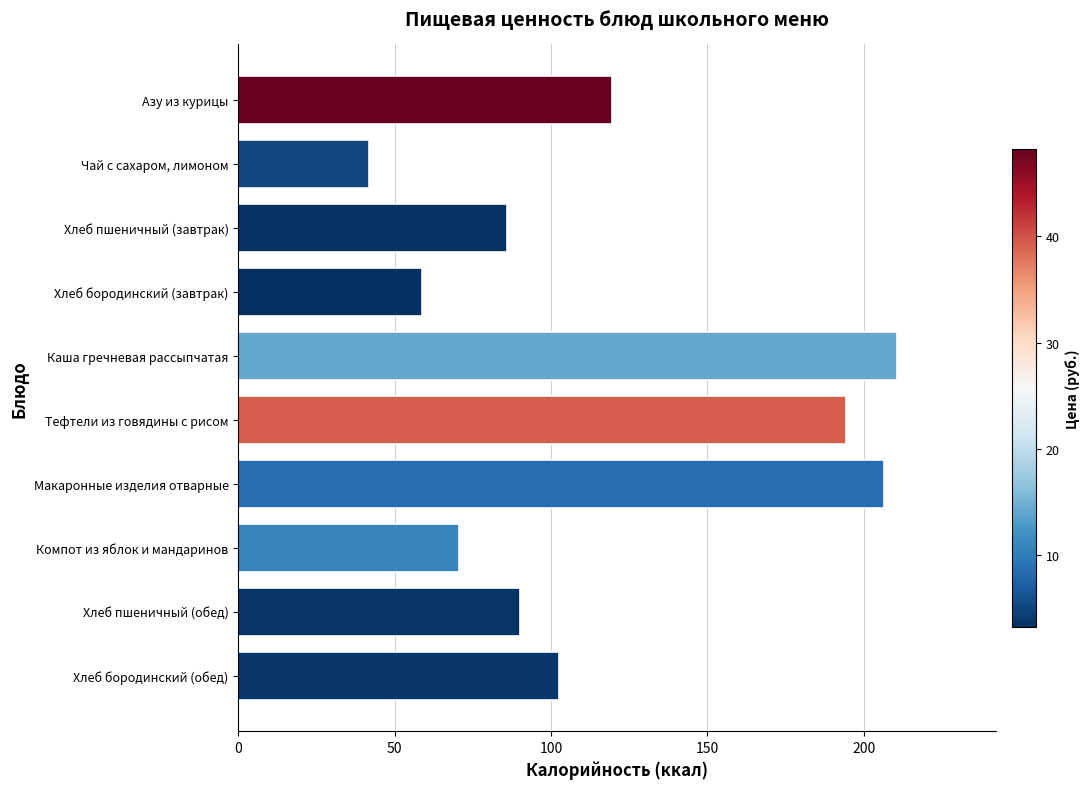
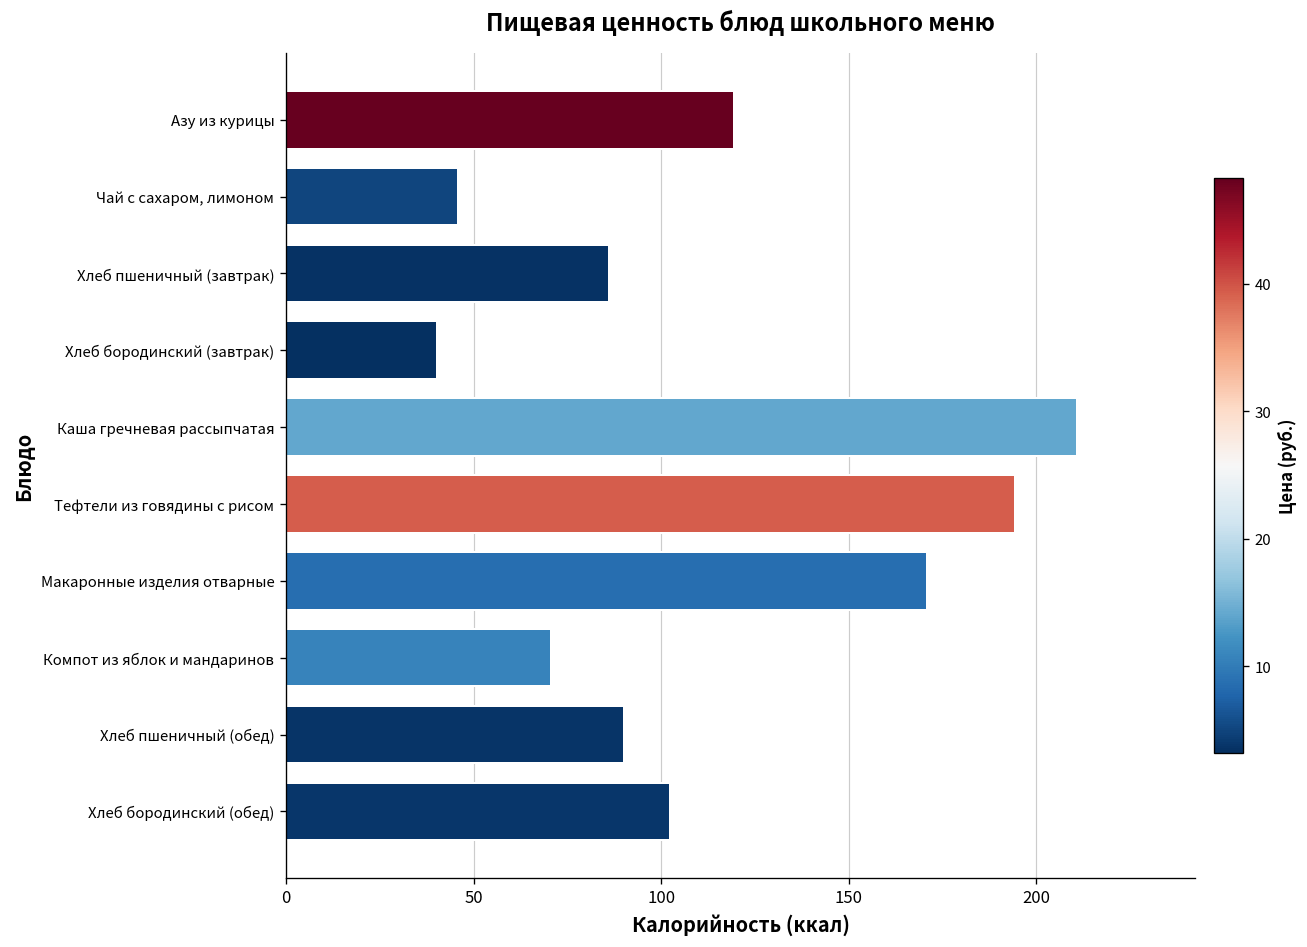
  {
    "Азу из курицы": 120,
-   "Чай с сахаром, лимоном": 42,
+   "Чай с сахаром, лимоном": 46,
    "Хлеб пшеничный (завтрак)": 86,
-   "Хлеб бородинский (завтрак)": 59,
+   "Хлеб бородинский (завтрак)": 40,
    "Каша гречневая рассыпчатая": 211,
    "Тефтели из говядины с рисом": 194,
-   "Макаронные изделия отварные": 207,
+   "Макаронные изделия отварные": 171,
    "Компот из яблок и мандаринов": 71,
    "Хлеб пшеничный (обед)": 90,
    "Хлеб бородинский (обед)": 102
  }
